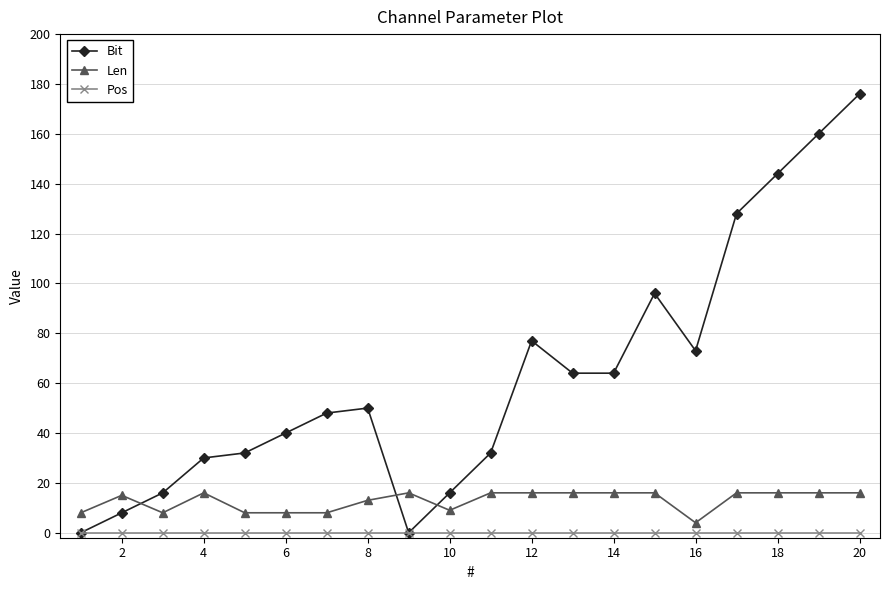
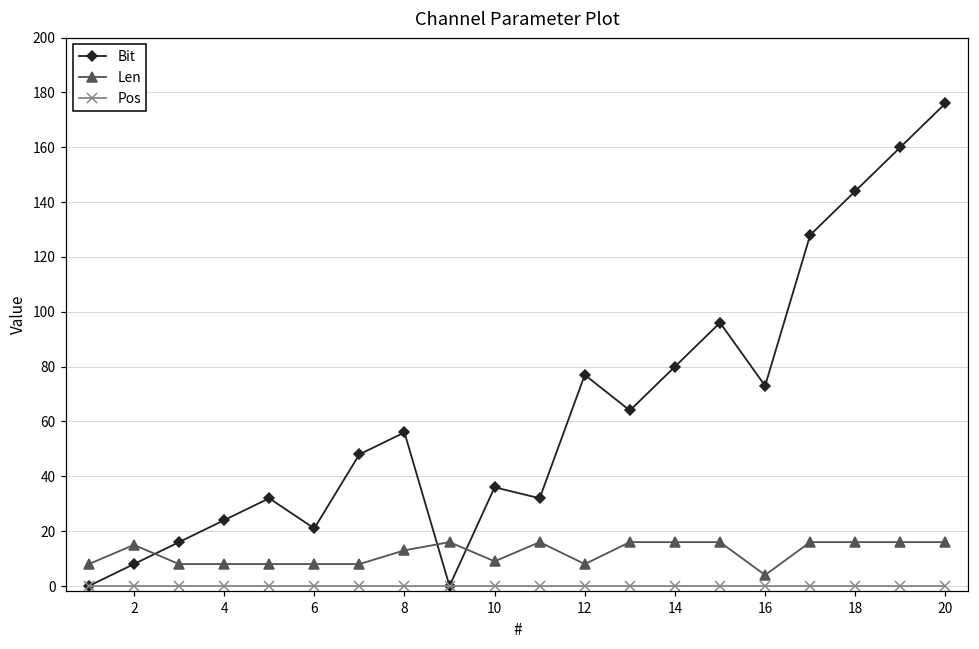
  {
    "Bit": {
      "2": 8,
-     "4": 30,
-     "6": 40,
-     "8": 50,
-     "10": 16,
+     "4": 24,
+     "6": 21,
+     "8": 56,
+     "10": 36,
      "12": 77,
-     "14": 64,
+     "14": 80,
      "16": 73,
      "18": 144,
      "20": 176
    },
    "Len": {
      "2": 15,
-     "4": 16,
+     "4": 8,
      "6": 8,
      "8": 13,
      "10": 9,
-     "12": 16,
+     "12": 8,
      "14": 16,
      "16": 4,
      "18": 16,
      "20": 16
    },
    "Pos": {
      "2": 0,
      "4": 0,
      "6": 0,
      "8": 0,
      "10": 0,
      "12": 0,
      "14": 0,
      "16": 0,
      "18": 0,
      "20": 0
    }
  }
